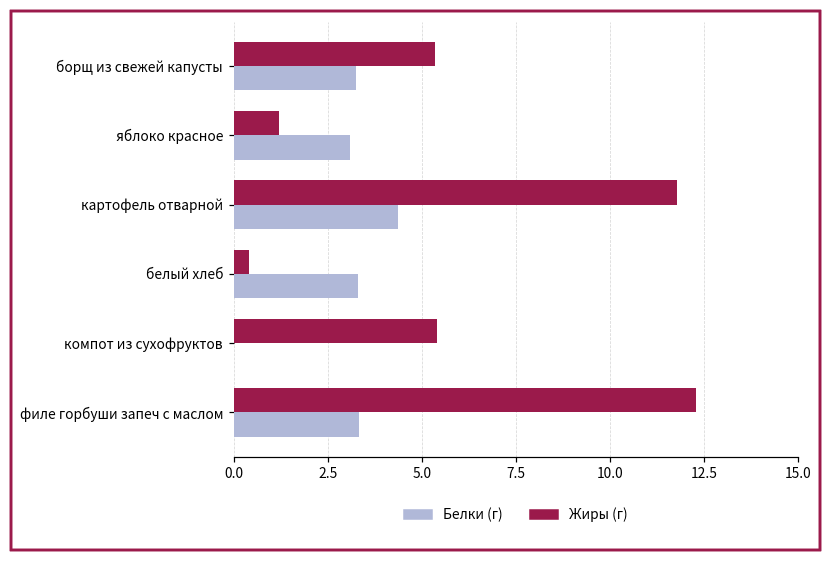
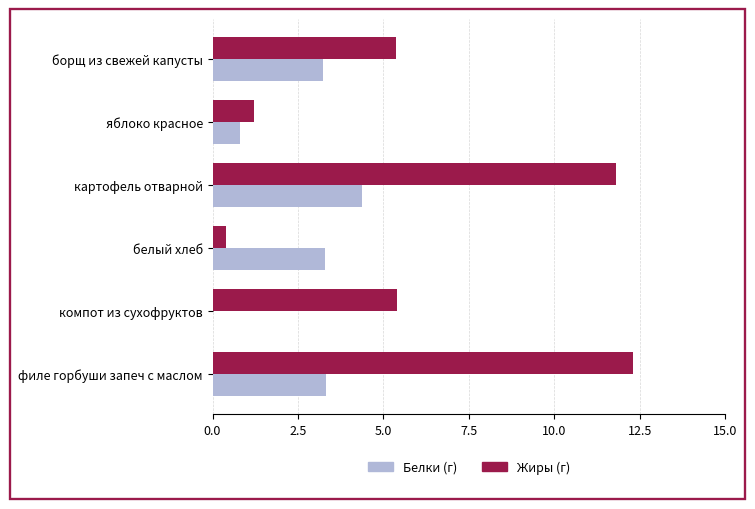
  {
    "Белки (г)": {
      "борщ из свежей капусты": 3.2,
-     "яблоко красное": 3.1,
+     "яблоко красное": 0.8,
      "картофель отварной": 4.4,
      "белый хлеб": 3.3,
      "компот из сухофруктов": 0.0,
      "филе горбуши запеч с маслом": 3.3
    },
    "Жиры (г)": {
      "борщ из свежей капусты": 5.4,
      "яблоко красное": 1.2,
      "картофель отварной": 11.8,
      "белый хлеб": 0.4,
      "компот из сухофруктов": 5.4,
      "филе горбуши запеч с маслом": 12.3
    }
  }
